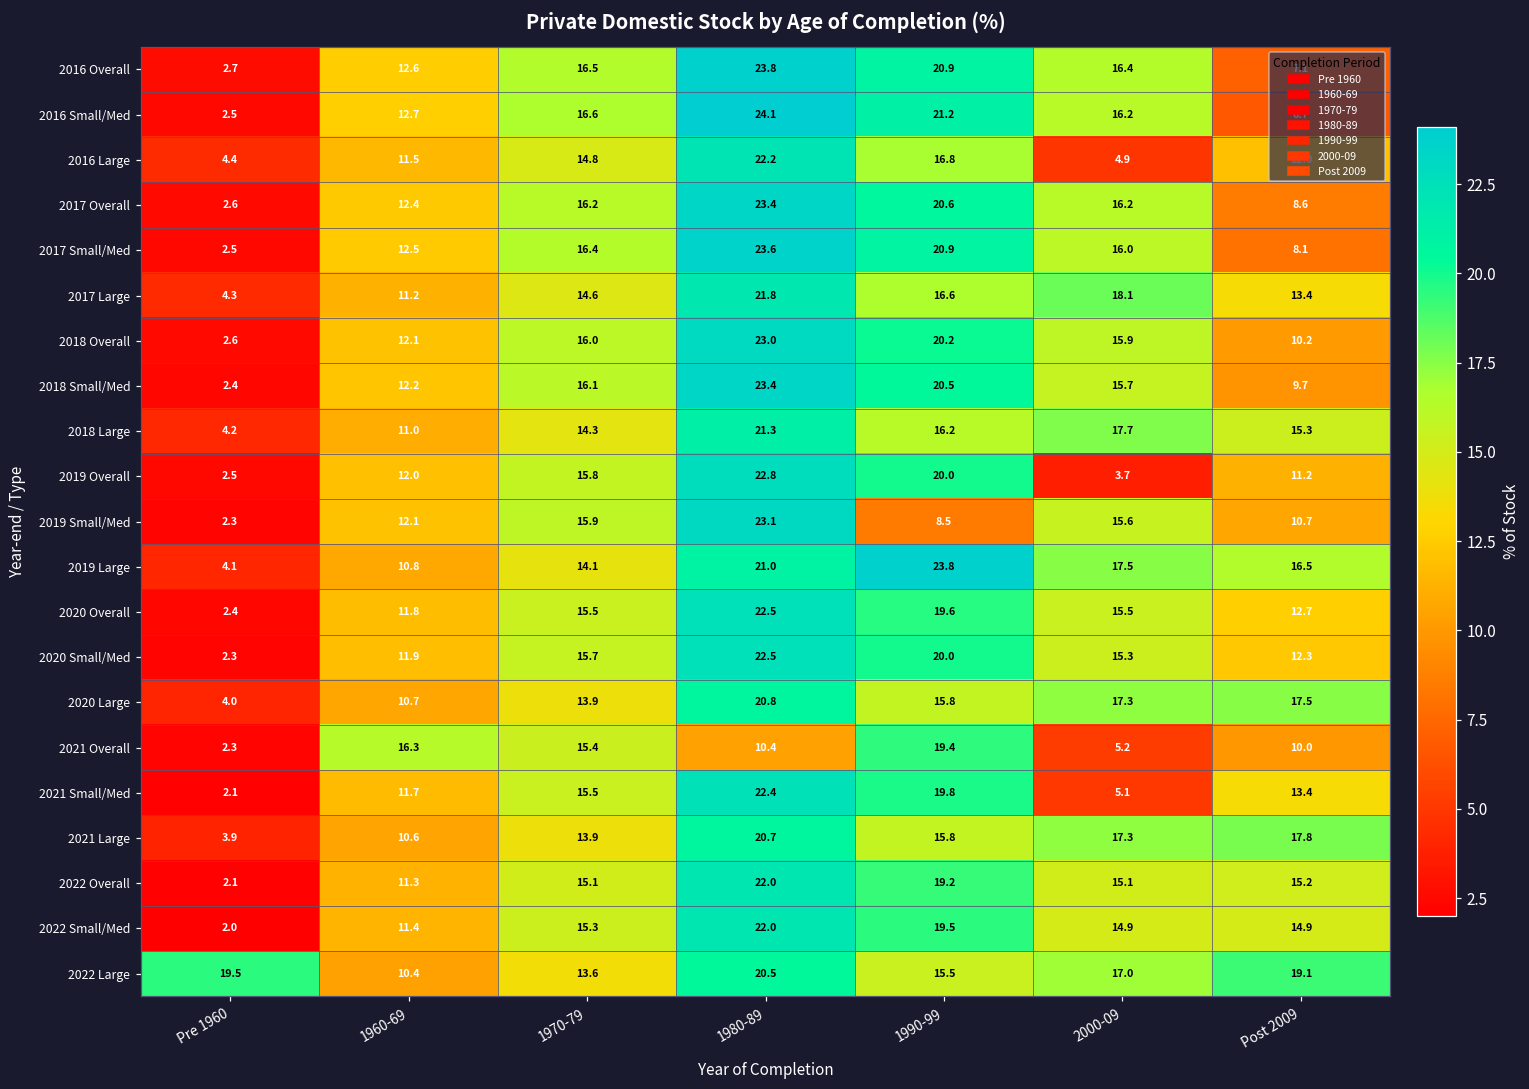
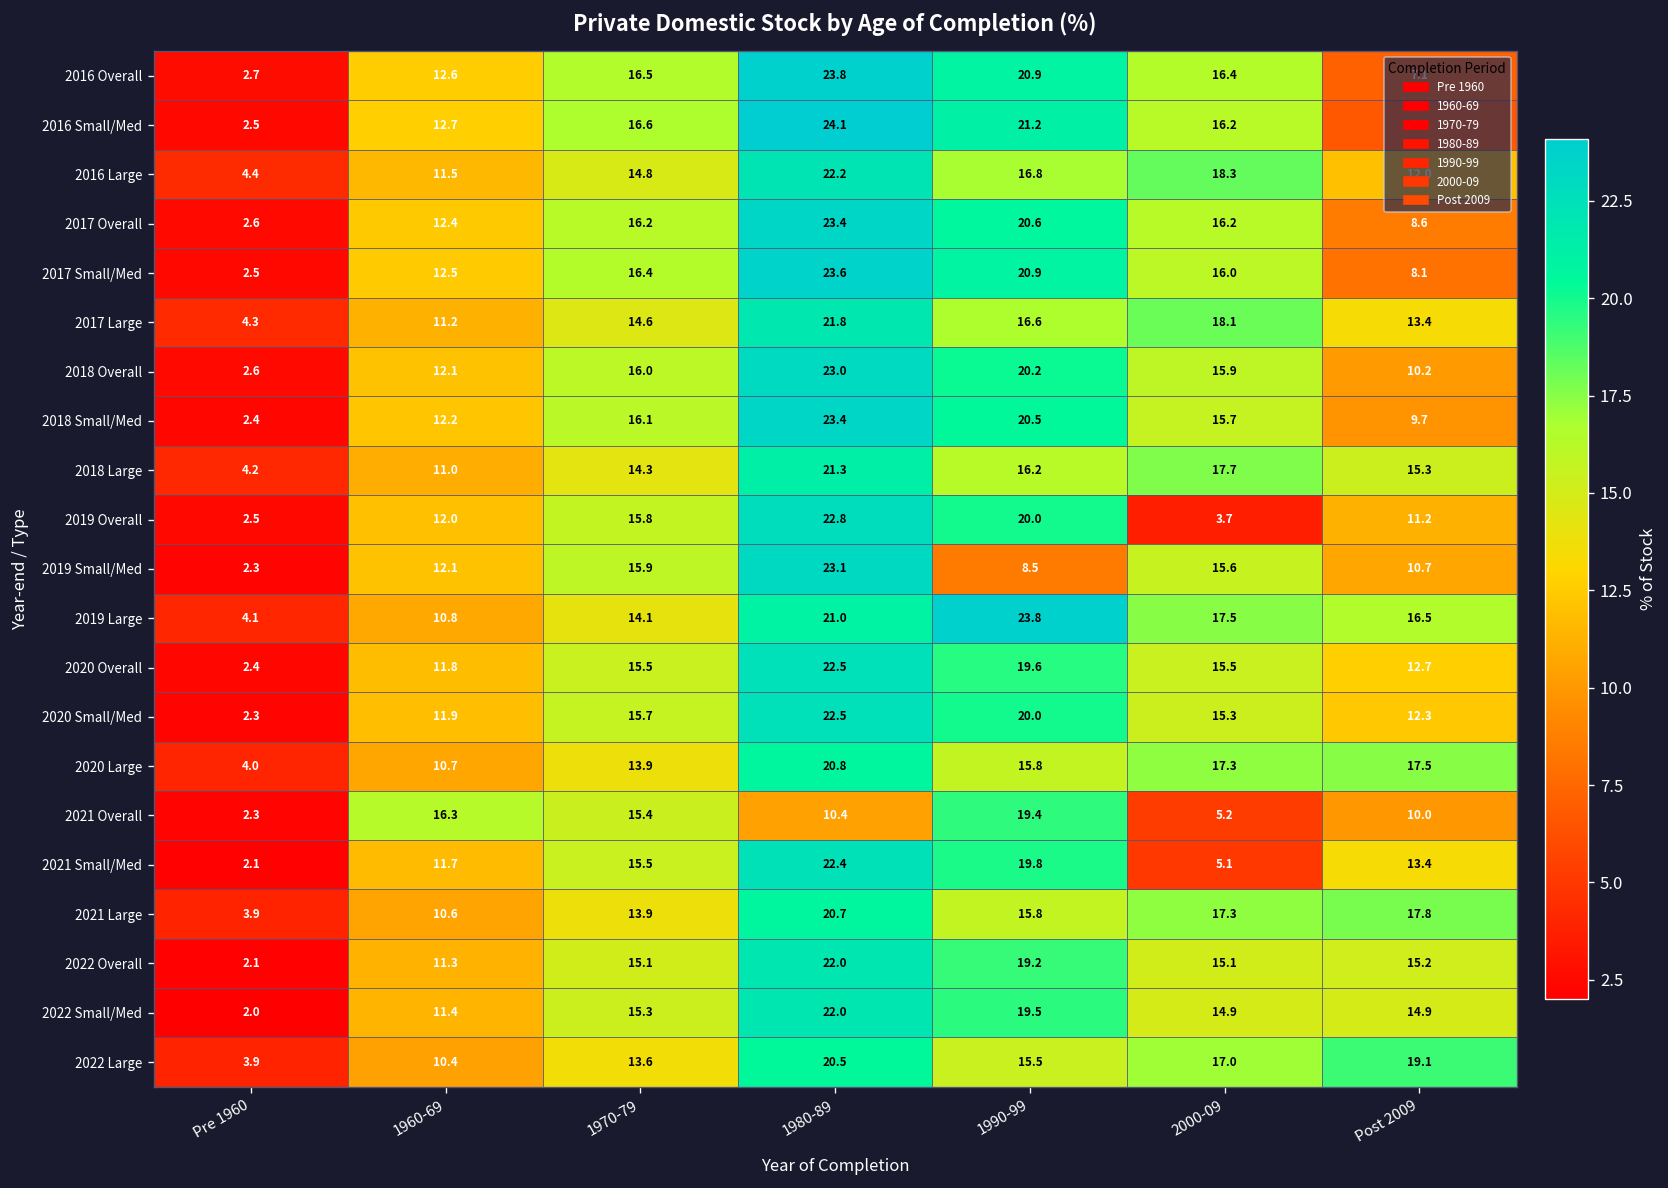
  {
    "2016 Overall": {
      "Pre 1960": 2.7,
      "1960-69": 12.6,
      "1970-79": 16.5,
      "1980-89": 23.8,
      "1990-99": 20.9,
      "2000-09": 16.4
    },
    "2016 Small/Med": {
      "Pre 1960": 2.5,
      "1960-69": 12.7,
      "1970-79": 16.6,
      "1980-89": 24.1,
      "1990-99": 21.2,
      "2000-09": 16.2
    },
    "2016 Large": {
      "Pre 1960": 4.4,
      "1960-69": 11.5,
      "1970-79": 14.8,
      "1980-89": 22.2,
      "1990-99": 16.8,
-     "2000-09": 4.9
+     "2000-09": 18.3
    },
    "2017 Overall": {
      "Pre 1960": 2.6,
      "1960-69": 12.4,
      "1970-79": 16.2,
      "1980-89": 23.4,
      "1990-99": 20.6,
      "2000-09": 16.2,
      "Post 2009": 8.6
    },
    "2017 Small/Med": {
      "Pre 1960": 2.5,
      "1960-69": 12.5,
      "1970-79": 16.4,
      "1980-89": 23.6,
      "1990-99": 20.9,
      "2000-09": 16.0,
      "Post 2009": 8.1
    },
    "2017 Large": {
      "Pre 1960": 4.3,
      "1960-69": 11.2,
      "1970-79": 14.6,
      "1980-89": 21.8,
      "1990-99": 16.6,
      "2000-09": 18.1,
      "Post 2009": 13.4
    },
    "2018 Overall": {
      "Pre 1960": 2.6,
      "1960-69": 12.1,
      "1970-79": 16.0,
      "1980-89": 23.0,
      "1990-99": 20.2,
      "2000-09": 15.9,
      "Post 2009": 10.2
    },
    "2018 Small/Med": {
      "Pre 1960": 2.4,
      "1960-69": 12.2,
      "1970-79": 16.1,
      "1980-89": 23.4,
      "1990-99": 20.5,
      "2000-09": 15.7,
      "Post 2009": 9.7
    },
    "2018 Large": {
      "Pre 1960": 4.2,
      "1960-69": 11.0,
      "1970-79": 14.3,
      "1980-89": 21.3,
      "1990-99": 16.2,
      "2000-09": 17.7,
      "Post 2009": 15.3
    },
    "2019 Overall": {
      "Pre 1960": 2.5,
      "1960-69": 12.0,
      "1970-79": 15.8,
      "1980-89": 22.8,
      "1990-99": 20.0,
      "2000-09": 3.7,
      "Post 2009": 11.2
    },
    "2019 Small/Med": {
      "Pre 1960": 2.3,
      "1960-69": 12.1,
      "1970-79": 15.9,
      "1980-89": 23.1,
      "1990-99": 8.5,
      "2000-09": 15.6,
      "Post 2009": 10.7
    },
    "2019 Large": {
      "Pre 1960": 4.1,
      "1960-69": 10.8,
      "1970-79": 14.1,
      "1980-89": 21.0,
      "1990-99": 23.8,
      "2000-09": 17.5,
      "Post 2009": 16.5
    },
    "2020 Overall": {
      "Pre 1960": 2.4,
      "1960-69": 11.8,
      "1970-79": 15.5,
      "1980-89": 22.5,
      "1990-99": 19.6,
      "2000-09": 15.5,
      "Post 2009": 12.7
    },
    "2020 Small/Med": {
      "Pre 1960": 2.3,
      "1960-69": 11.9,
      "1970-79": 15.7,
      "1980-89": 22.5,
      "1990-99": 20.0,
      "2000-09": 15.3,
      "Post 2009": 12.3
    },
    "2020 Large": {
      "Pre 1960": 4.0,
      "1960-69": 10.7,
      "1970-79": 13.9,
      "1980-89": 20.8,
      "1990-99": 15.8,
      "2000-09": 17.3,
      "Post 2009": 17.5
    },
    "2021 Overall": {
      "Pre 1960": 2.3,
      "1960-69": 16.3,
      "1970-79": 15.4,
      "1980-89": 10.4,
      "1990-99": 19.4,
      "2000-09": 5.2,
      "Post 2009": 10.0
    },
    "2021 Small/Med": {
      "Pre 1960": 2.1,
      "1960-69": 11.7,
      "1970-79": 15.5,
      "1980-89": 22.4,
      "1990-99": 19.8,
      "2000-09": 5.1,
      "Post 2009": 13.4
    },
    "2021 Large": {
      "Pre 1960": 3.9,
      "1960-69": 10.6,
      "1970-79": 13.9,
      "1980-89": 20.7,
      "1990-99": 15.8,
      "2000-09": 17.3,
      "Post 2009": 17.8
    },
    "2022 Overall": {
      "Pre 1960": 2.1,
      "1960-69": 11.3,
      "1970-79": 15.1,
      "1980-89": 22.0,
      "1990-99": 19.2,
      "2000-09": 15.1,
      "Post 2009": 15.2
    },
    "2022 Small/Med": {
      "Pre 1960": 2.0,
      "1960-69": 11.4,
      "1970-79": 15.3,
      "1980-89": 22.0,
      "1990-99": 19.5,
      "2000-09": 14.9,
      "Post 2009": 14.9
    },
    "2022 Large": {
-     "Pre 1960": 19.5,
+     "Pre 1960": 3.9,
      "1960-69": 10.4,
      "1970-79": 13.6,
      "1980-89": 20.5,
      "1990-99": 15.5,
      "2000-09": 17.0,
      "Post 2009": 19.1
    }
  }
